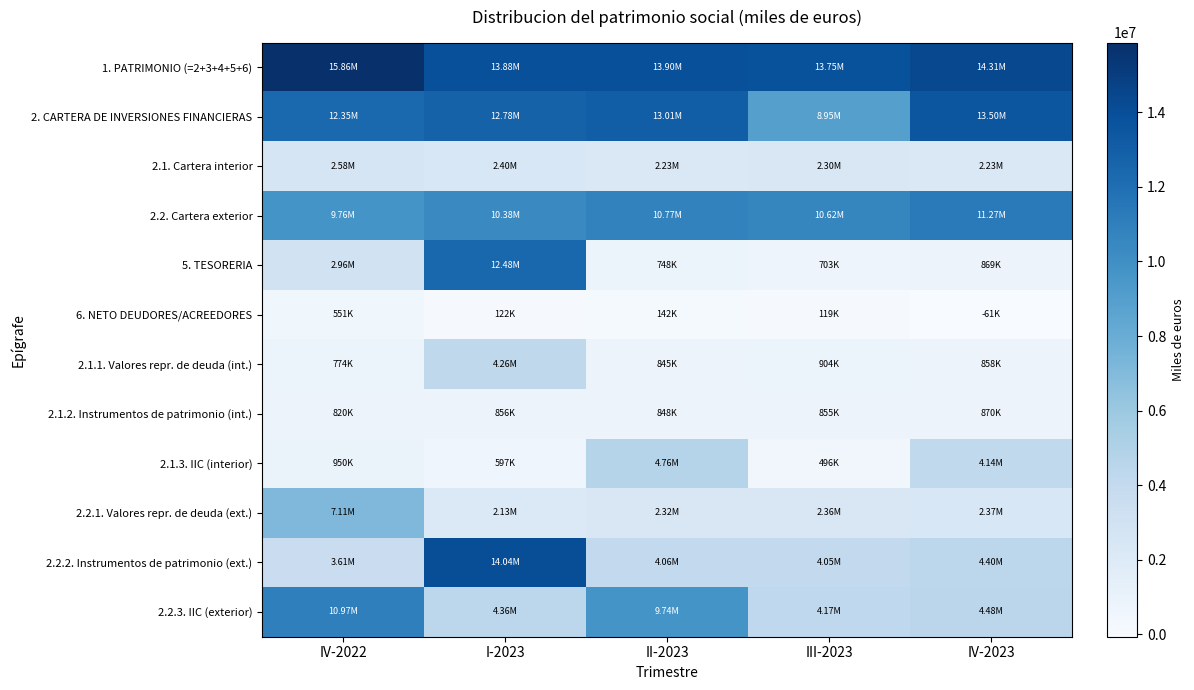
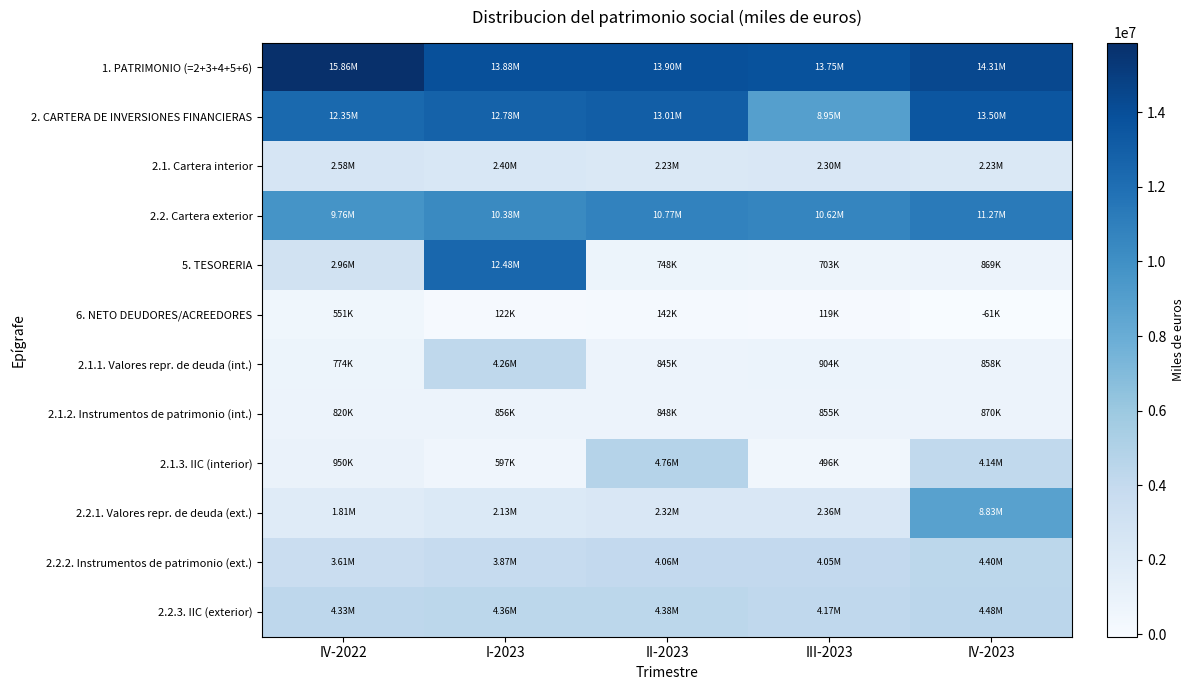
  {
    "1. PATRIMONIO (=2+3+4+5+6)": {
      "IV-2022": "15.86M",
      "I-2023": "13.88M",
      "II-2023": "13.90M",
      "III-2023": "13.75M",
      "IV-2023": "14.31M"
    },
    "2. CARTERA DE INVERSIONES FINANCIERAS": {
      "IV-2022": "12.35M",
      "I-2023": "12.78M",
      "II-2023": "13.01M",
      "III-2023": "8.95M",
      "IV-2023": "13.50M"
    },
    "2.1. Cartera interior": {
      "IV-2022": "2.58M",
      "I-2023": "2.40M",
      "II-2023": "2.23M",
      "III-2023": "2.30M",
      "IV-2023": "2.23M"
    },
    "2.2. Cartera exterior": {
      "IV-2022": "9.76M",
      "I-2023": "10.38M",
      "II-2023": "10.77M",
      "III-2023": "10.62M",
      "IV-2023": "11.27M"
    },
    "5. TESORERIA": {
      "IV-2022": "2.96M",
      "I-2023": "12.48M",
      "II-2023": "748K",
      "III-2023": "703K",
      "IV-2023": "869K"
    },
    "6. NETO DEUDORES/ACREEDORES": {
      "IV-2022": "551K",
      "I-2023": "122K",
      "II-2023": "142K",
      "III-2023": "119K",
      "IV-2023": "-61K"
    },
    "2.1.1. Valores repr. de deuda (int.)": {
      "IV-2022": "774K",
      "I-2023": "4.26M",
      "II-2023": "845K",
      "III-2023": "904K",
      "IV-2023": "858K"
    },
    "2.1.2. Instrumentos de patrimonio (int.)": {
      "IV-2022": "820K",
      "I-2023": "856K",
      "II-2023": "848K",
      "III-2023": "855K",
      "IV-2023": "870K"
    },
    "2.1.3. IIC (interior)": {
      "IV-2022": "950K",
      "I-2023": "597K",
      "II-2023": "4.76M",
      "III-2023": "496K",
      "IV-2023": "4.14M"
    },
    "2.2.1. Valores repr. de deuda (ext.)": {
-     "IV-2022": "7.11M",
+     "IV-2022": "1.81M",
      "I-2023": "2.13M",
      "II-2023": "2.32M",
      "III-2023": "2.36M",
-     "IV-2023": "2.37M"
+     "IV-2023": "8.83M"
    },
    "2.2.2. Instrumentos de patrimonio (ext.)": {
      "IV-2022": "3.61M",
-     "I-2023": "14.04M",
+     "I-2023": "3.87M",
      "II-2023": "4.06M",
      "III-2023": "4.05M",
      "IV-2023": "4.40M"
    },
    "2.2.3. IIC (exterior)": {
-     "IV-2022": "10.97M",
+     "IV-2022": "4.33M",
      "I-2023": "4.36M",
-     "II-2023": "9.74M",
+     "II-2023": "4.38M",
      "III-2023": "4.17M",
      "IV-2023": "4.48M"
    }
  }
